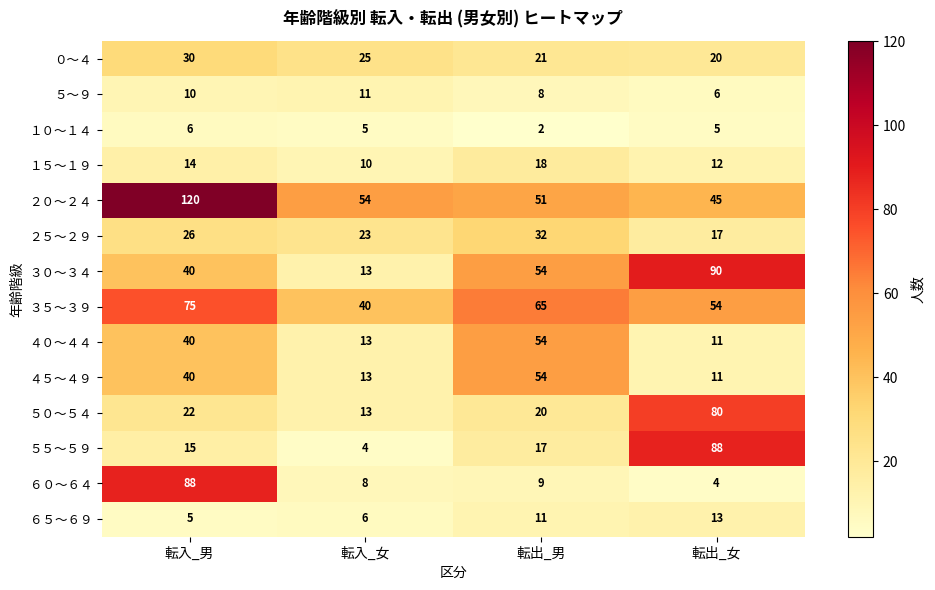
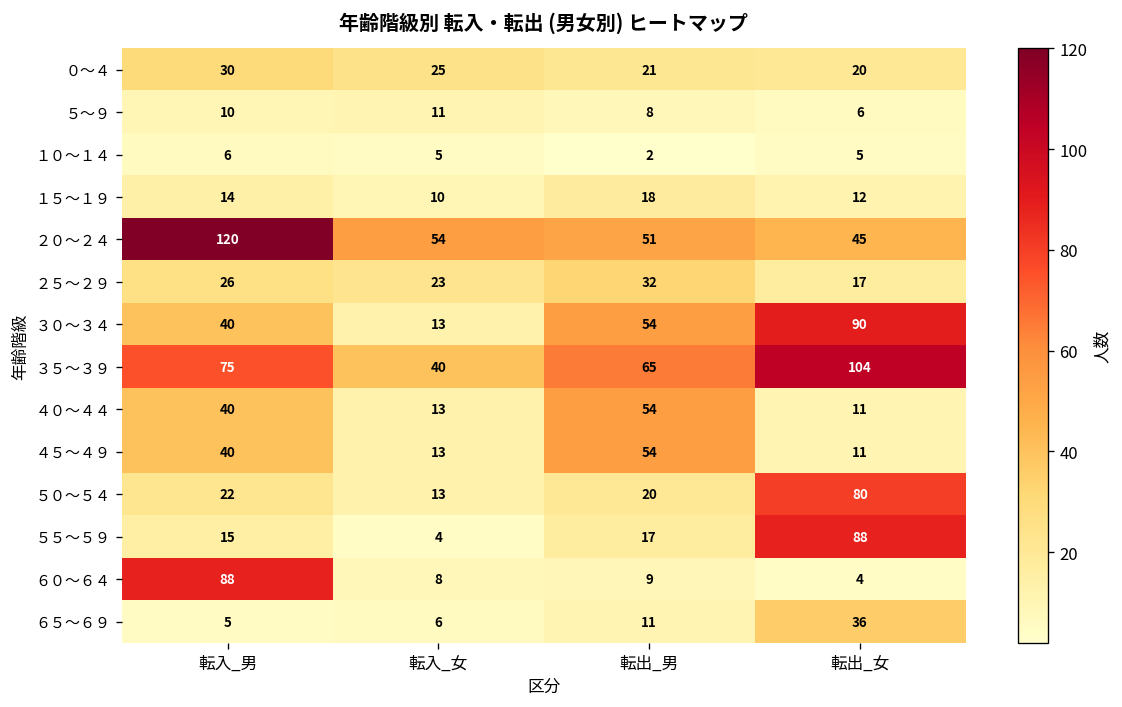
  {
    "０～４": {
      "転入_男": 30,
      "転入_女": 25,
      "転出_男": 21,
      "転出_女": 20
    },
    "５～９": {
      "転入_男": 10,
      "転入_女": 11,
      "転出_男": 8,
      "転出_女": 6
    },
    "１０～１４": {
      "転入_男": 6,
      "転入_女": 5,
      "転出_男": 2,
      "転出_女": 5
    },
    "１５～１９": {
      "転入_男": 14,
      "転入_女": 10,
      "転出_男": 18,
      "転出_女": 12
    },
    "２０～２４": {
      "転入_男": 120,
      "転入_女": 54,
      "転出_男": 51,
      "転出_女": 45
    },
    "２５～２９": {
      "転入_男": 26,
      "転入_女": 23,
      "転出_男": 32,
      "転出_女": 17
    },
    "３０～３４": {
      "転入_男": 40,
      "転入_女": 13,
      "転出_男": 54,
      "転出_女": 90
    },
    "３５～３９": {
      "転入_男": 75,
      "転入_女": 40,
      "転出_男": 65,
-     "転出_女": 54
+     "転出_女": 104
    },
    "４０～４４": {
      "転入_男": 40,
      "転入_女": 13,
      "転出_男": 54,
      "転出_女": 11
    },
    "４５～４９": {
      "転入_男": 40,
      "転入_女": 13,
      "転出_男": 54,
      "転出_女": 11
    },
    "５０～５４": {
      "転入_男": 22,
      "転入_女": 13,
      "転出_男": 20,
      "転出_女": 80
    },
    "５５～５９": {
      "転入_男": 15,
      "転入_女": 4,
      "転出_男": 17,
      "転出_女": 88
    },
    "６０～６４": {
      "転入_男": 88,
      "転入_女": 8,
      "転出_男": 9,
      "転出_女": 4
    },
    "６５～６９": {
      "転入_男": 5,
      "転入_女": 6,
      "転出_男": 11,
-     "転出_女": 13
+     "転出_女": 36
    }
  }
